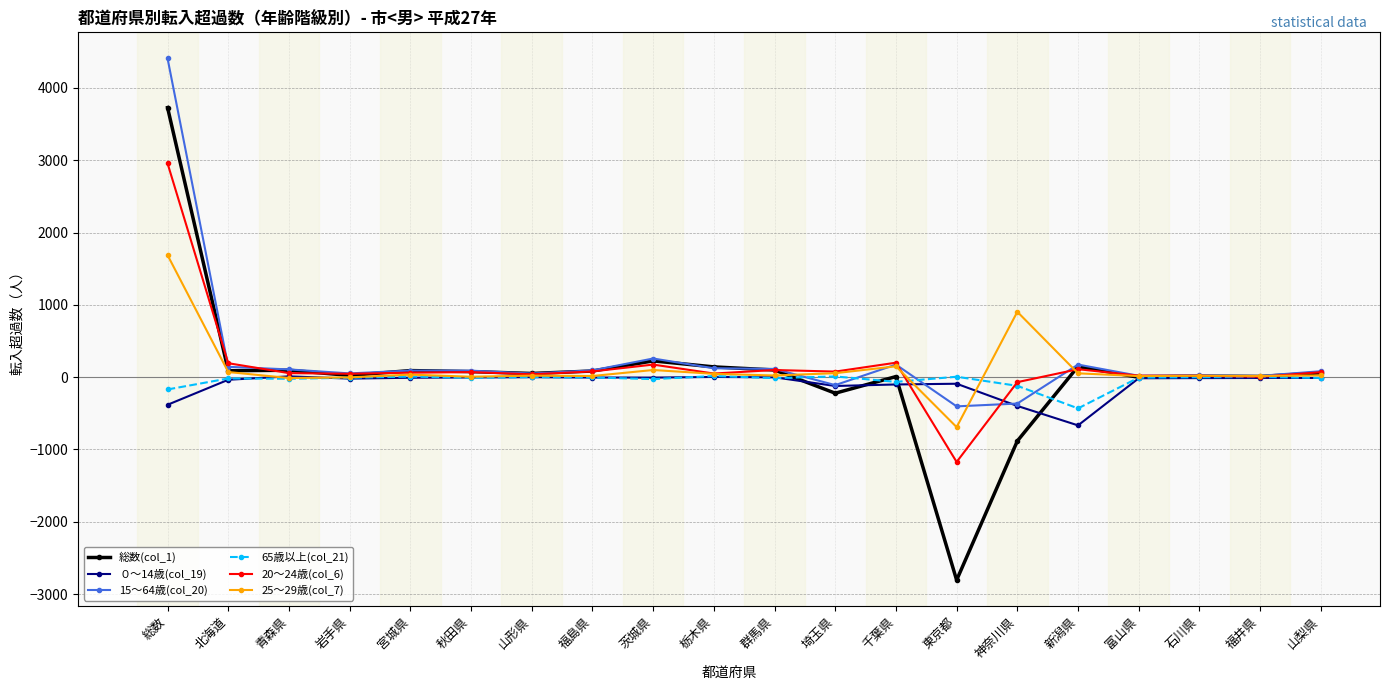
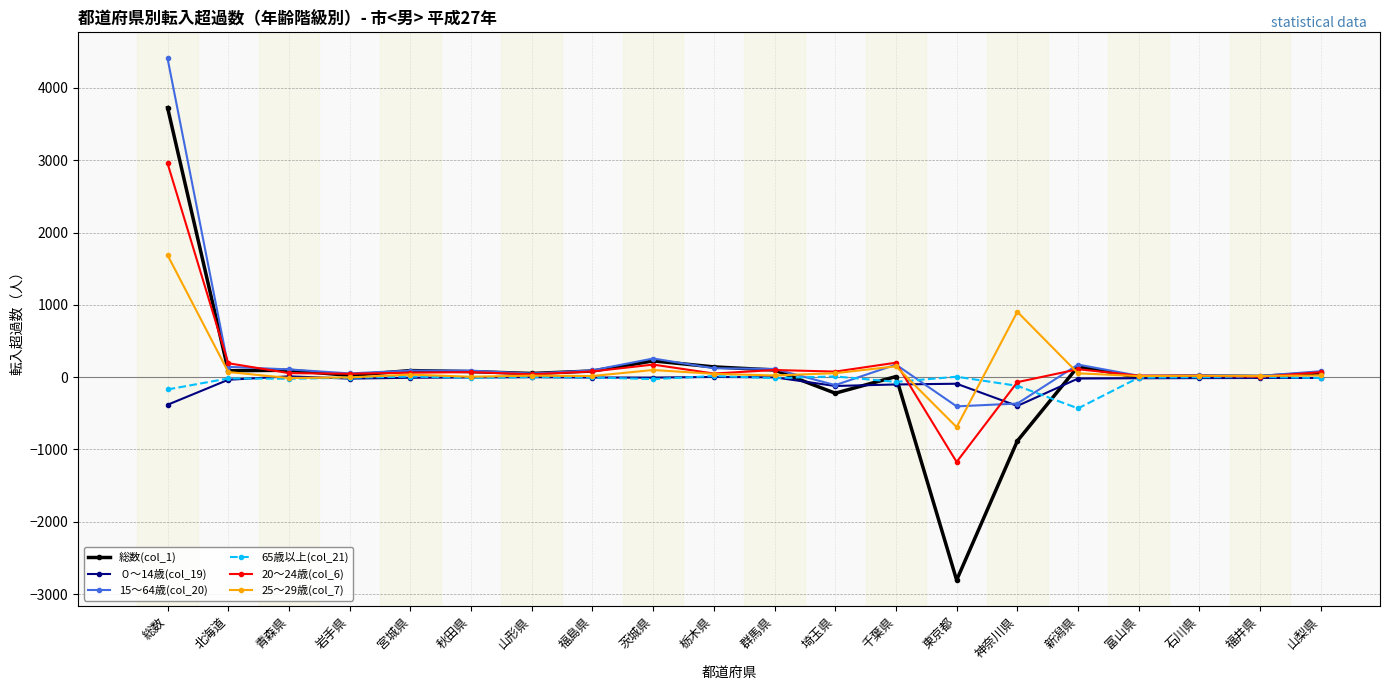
  {
    "総数(col_1)": {
      "総数": 3700,
      "埼玉県": -200,
      "千葉県": 0,
      "東京都": -2800,
      "神奈川県": -900
    },
    "０～14歳(col_19)": {
      "総数": -400,
      "千葉県": -100,
      "東京都": -100,
-     "新潟県": -700
+     "新潟県": 0
    },
    "15～64歳(col_20)": {
      "総数": 4400,
      "北海道": 100,
      "東京都": -400
    },
    "65歳以上(col_21)": {
      "総数": -200,
      "埼玉県": 0,
      "千葉県": -100,
      "東京都": 0,
      "神奈川県": -100,
      "新潟県": -400
    },
    "20～24歳(col_6)": {
      "総数": 3000,
      "北海道": 200,
      "青森県": 100,
      "茨城県": 200,
      "東京都": -1200,
      "神奈川県": -100,
      "新潟県": 100
    },
    "25～29歳(col_7)": {
      "総数": 1700,
      "茨城県": 100,
      "東京都": -700,
      "神奈川県": 900,
      "新潟県": 100,
      "山梨県": 0
    }
  }
